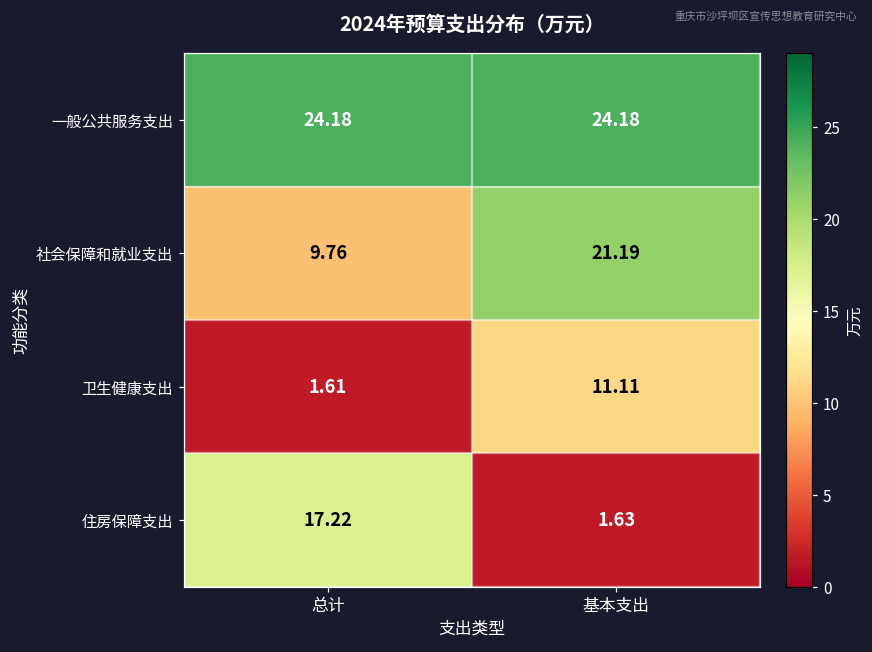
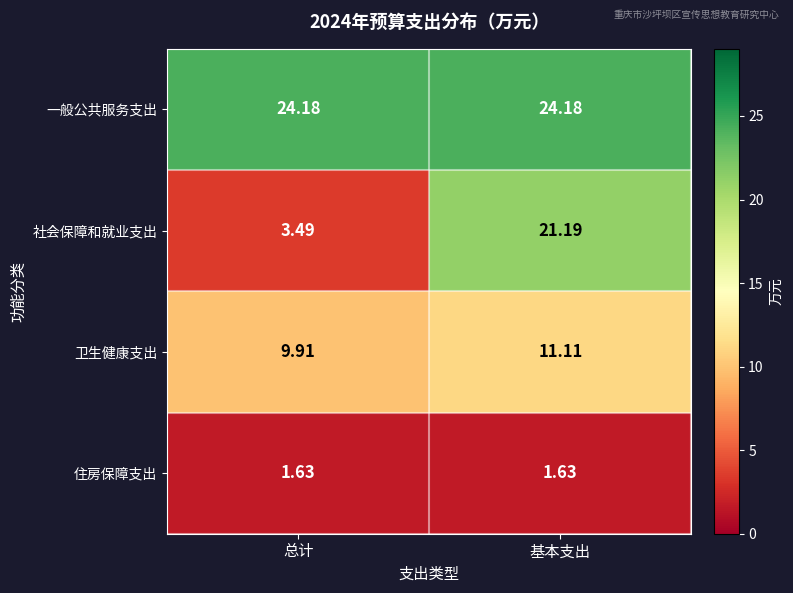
  {
    "一般公共服务支出": {
      "总计": 24.18,
      "基本支出": 24.18
    },
    "社会保障和就业支出": {
-     "总计": 9.76,
+     "总计": 3.49,
      "基本支出": 21.19
    },
    "卫生健康支出": {
-     "总计": 1.61,
+     "总计": 9.91,
      "基本支出": 11.11
    },
    "住房保障支出": {
-     "总计": 17.22,
+     "总计": 1.63,
      "基本支出": 1.63
    }
  }
